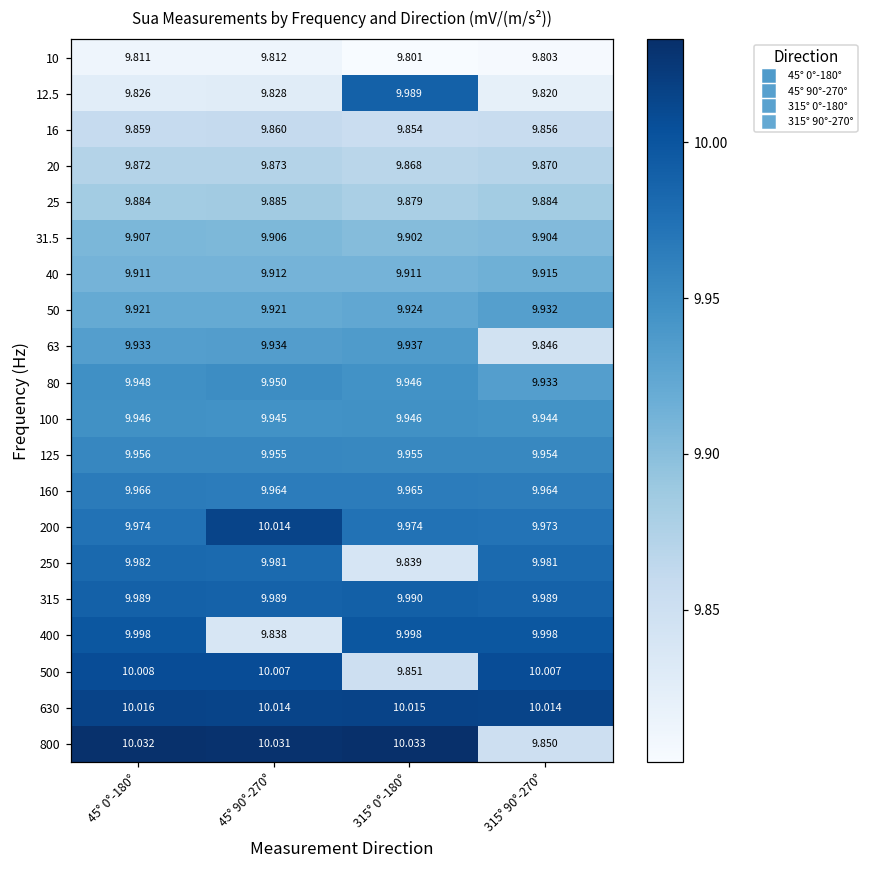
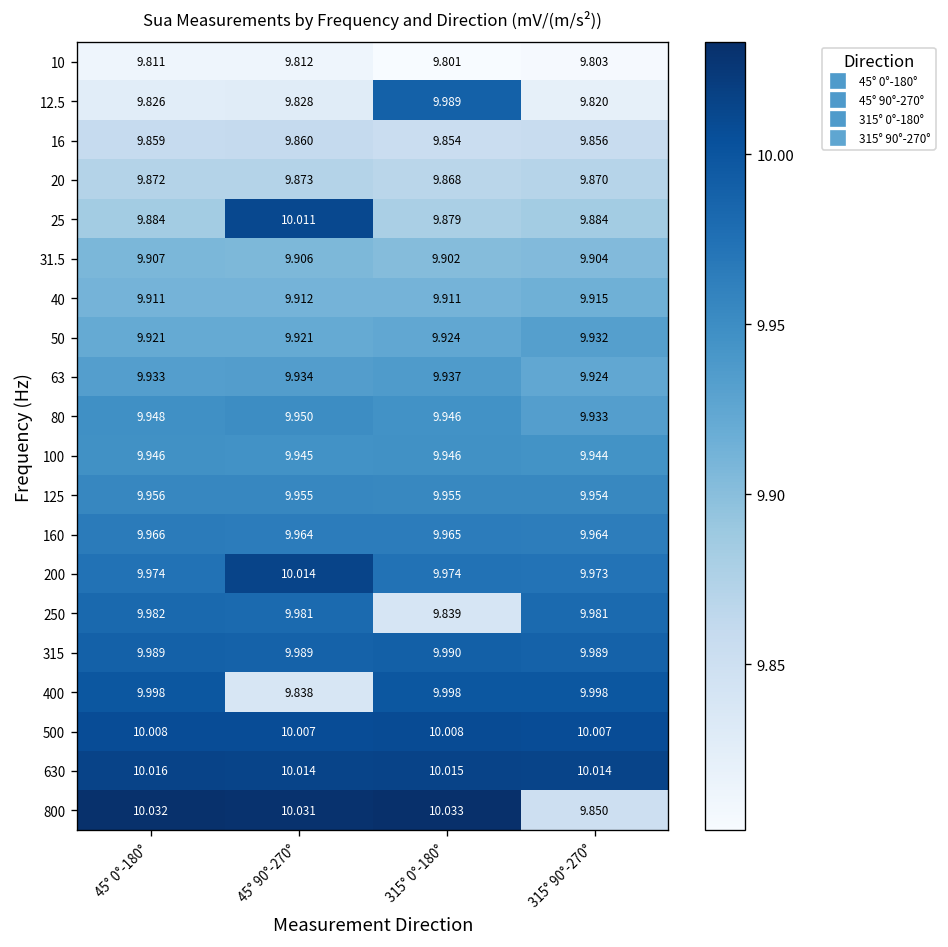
  {
    "10": {
      "45° 0°-180°": 9.811,
      "45° 90°-270°": 9.812,
      "315° 0°-180°": 9.801,
      "315° 90°-270°": 9.803
    },
    "12.5": {
      "45° 0°-180°": 9.826,
      "45° 90°-270°": 9.828,
      "315° 0°-180°": 9.989,
      "315° 90°-270°": 9.820
    },
    "16": {
      "45° 0°-180°": 9.859,
      "45° 90°-270°": 9.860,
      "315° 0°-180°": 9.854,
      "315° 90°-270°": 9.856
    },
    "20": {
      "45° 0°-180°": 9.872,
      "45° 90°-270°": 9.873,
      "315° 0°-180°": 9.868,
      "315° 90°-270°": 9.870
    },
    "25": {
      "45° 0°-180°": 9.884,
-     "45° 90°-270°": 9.885,
+     "45° 90°-270°": 10.011,
      "315° 0°-180°": 9.879,
      "315° 90°-270°": 9.884
    },
    "31.5": {
      "45° 0°-180°": 9.907,
      "45° 90°-270°": 9.906,
      "315° 0°-180°": 9.902,
      "315° 90°-270°": 9.904
    },
    "40": {
      "45° 0°-180°": 9.911,
      "45° 90°-270°": 9.912,
      "315° 0°-180°": 9.911,
      "315° 90°-270°": 9.915
    },
    "50": {
      "45° 0°-180°": 9.921,
      "45° 90°-270°": 9.921,
      "315° 0°-180°": 9.924,
      "315° 90°-270°": 9.932
    },
    "63": {
      "45° 0°-180°": 9.933,
      "45° 90°-270°": 9.934,
      "315° 0°-180°": 9.937,
-     "315° 90°-270°": 9.846
+     "315° 90°-270°": 9.924
    },
    "80": {
      "45° 0°-180°": 9.948,
      "45° 90°-270°": 9.950,
      "315° 0°-180°": 9.946,
      "315° 90°-270°": 9.933
    },
    "100": {
      "45° 0°-180°": 9.946,
      "45° 90°-270°": 9.945,
      "315° 0°-180°": 9.946,
      "315° 90°-270°": 9.944
    },
    "125": {
      "45° 0°-180°": 9.956,
      "45° 90°-270°": 9.955,
      "315° 0°-180°": 9.955,
      "315° 90°-270°": 9.954
    },
    "160": {
      "45° 0°-180°": 9.966,
      "45° 90°-270°": 9.964,
      "315° 0°-180°": 9.965,
      "315° 90°-270°": 9.964
    },
    "200": {
      "45° 0°-180°": 9.974,
      "45° 90°-270°": 10.014,
      "315° 0°-180°": 9.974,
      "315° 90°-270°": 9.973
    },
    "250": {
      "45° 0°-180°": 9.982,
      "45° 90°-270°": 9.981,
      "315° 0°-180°": 9.839,
      "315° 90°-270°": 9.981
    },
    "315": {
      "45° 0°-180°": 9.989,
      "45° 90°-270°": 9.989,
      "315° 0°-180°": 9.990,
      "315° 90°-270°": 9.989
    },
    "400": {
      "45° 0°-180°": 9.998,
      "45° 90°-270°": 9.838,
      "315° 0°-180°": 9.998,
      "315° 90°-270°": 9.998
    },
    "500": {
      "45° 0°-180°": 10.008,
      "45° 90°-270°": 10.007,
-     "315° 0°-180°": 9.851,
+     "315° 0°-180°": 10.008,
      "315° 90°-270°": 10.007
    },
    "630": {
      "45° 0°-180°": 10.016,
      "45° 90°-270°": 10.014,
      "315° 0°-180°": 10.015,
      "315° 90°-270°": 10.014
    },
    "800": {
      "45° 0°-180°": 10.032,
      "45° 90°-270°": 10.031,
      "315° 0°-180°": 10.033,
      "315° 90°-270°": 9.850
    }
  }
